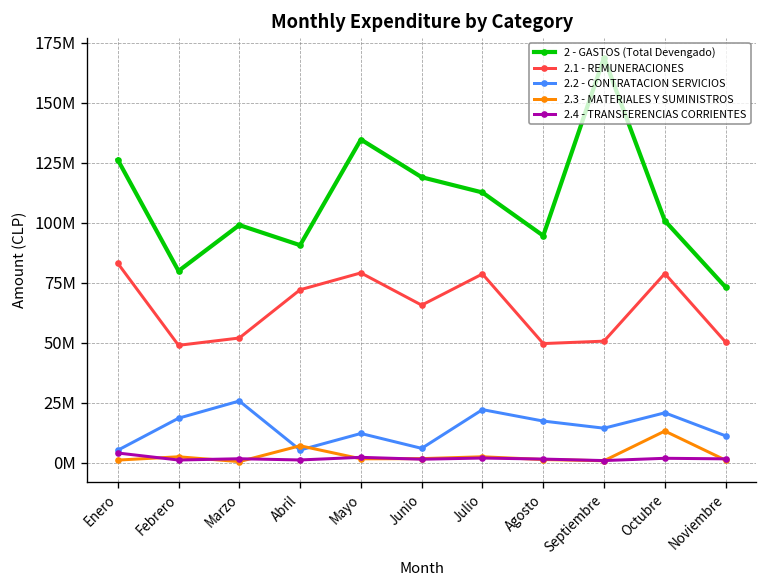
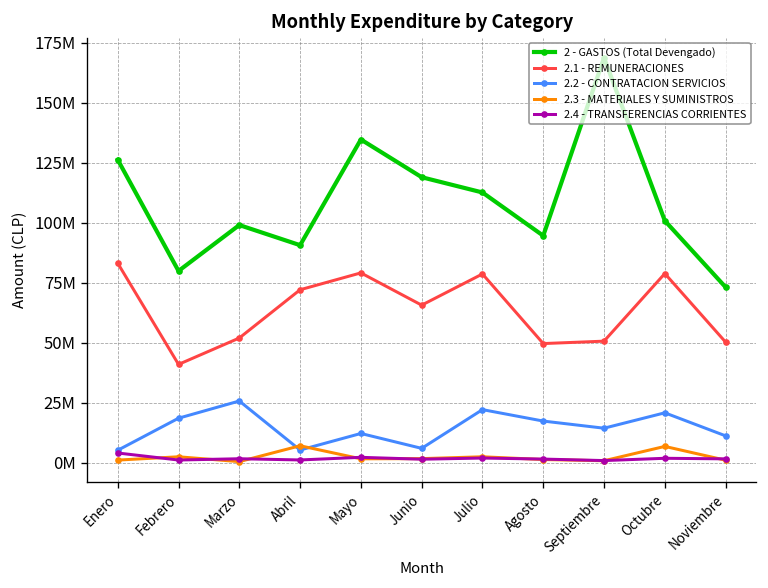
  {
    "2 - GASTOS (Total Devengado)": {
      "Enero": 126000000,
      "Febrero": 80000000,
      "Marzo": 99000000,
      "Abril": 91000000,
      "Mayo": 135000000,
      "Junio": 119000000,
      "Julio": 113000000,
      "Agosto": 95000000,
      "Octubre": 101000000,
      "Noviembre": 73000000
    },
    "2.1 - REMUNERACIONES": {
      "Enero": 83000000,
-     "Febrero": 49000000,
+     "Febrero": 41000000,
      "Marzo": 52000000,
      "Abril": 72000000,
      "Mayo": 79000000,
      "Junio": 66000000,
      "Julio": 79000000,
      "Agosto": 50000000,
      "Septiembre": 51000000,
      "Octubre": 79000000,
      "Noviembre": 50000000
    },
    "2.2 - CONTRATACION SERVICIOS": {
      "Febrero": 19000000,
      "Marzo": 26000000,
      "Abril": 5000000,
      "Mayo": 12000000,
      "Junio": 6000000,
      "Julio": 22000000,
      "Agosto": 17000000,
      "Septiembre": 14000000,
      "Octubre": 21000000,
      "Noviembre": 11000000
    },
    "2.3 - MATERIALES Y SUMINISTROS": {
      "Enero": 1000000,
      "Febrero": 3000000,
      "Abril": 7000000,
-     "Octubre": 13000000
+     "Octubre": 7000000
    },
    "2.4 - TRANSFERENCIAS CORRIENTES": {
      "Febrero": 1000000,
      "Abril": 1000000,
      "Octubre": 2000000
    }
  }
